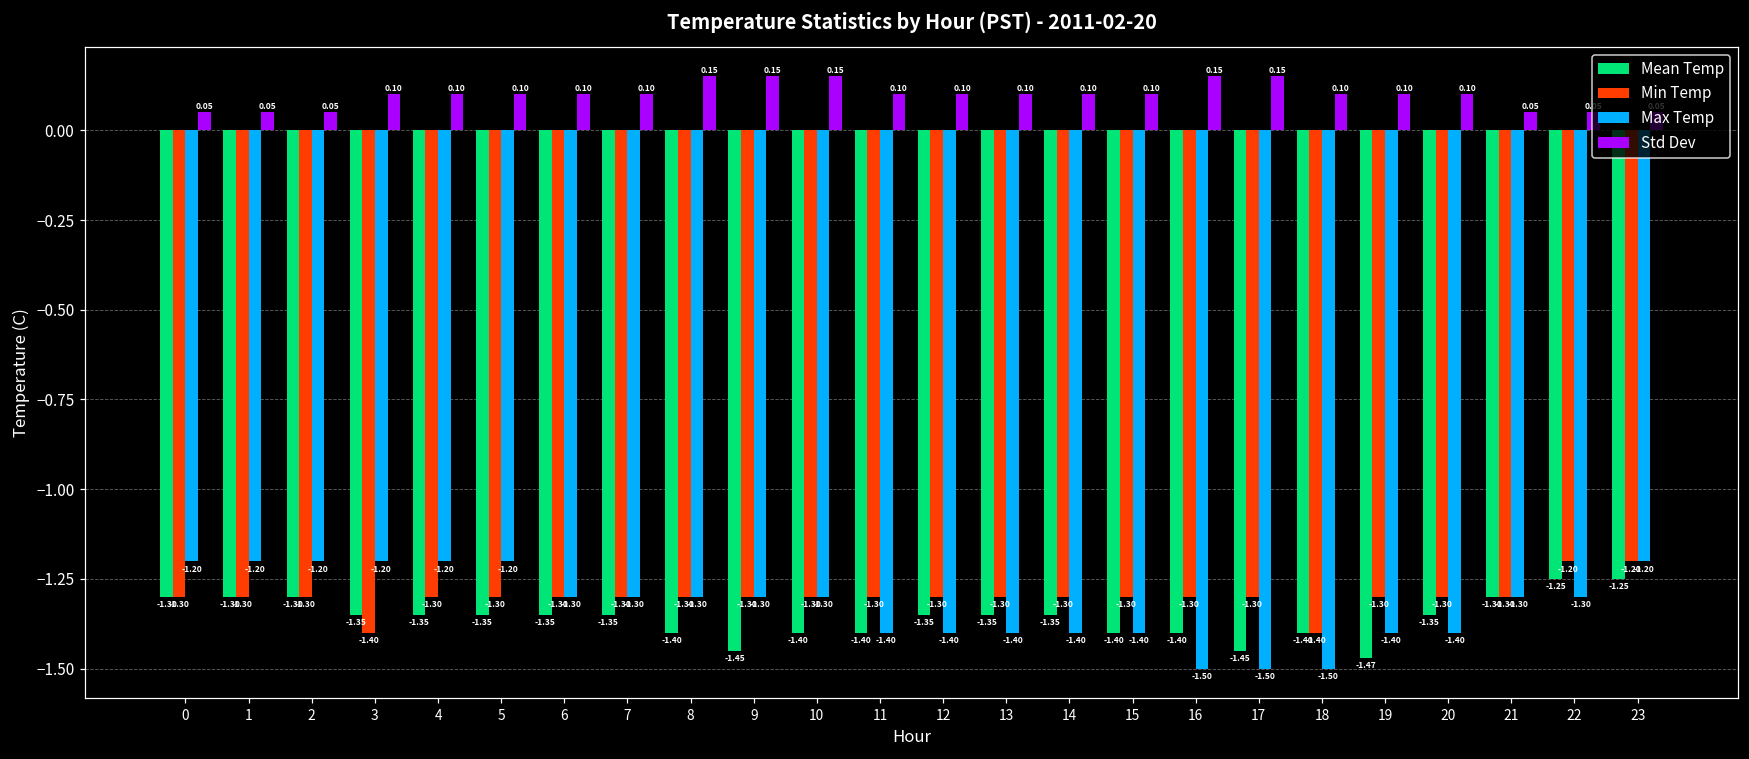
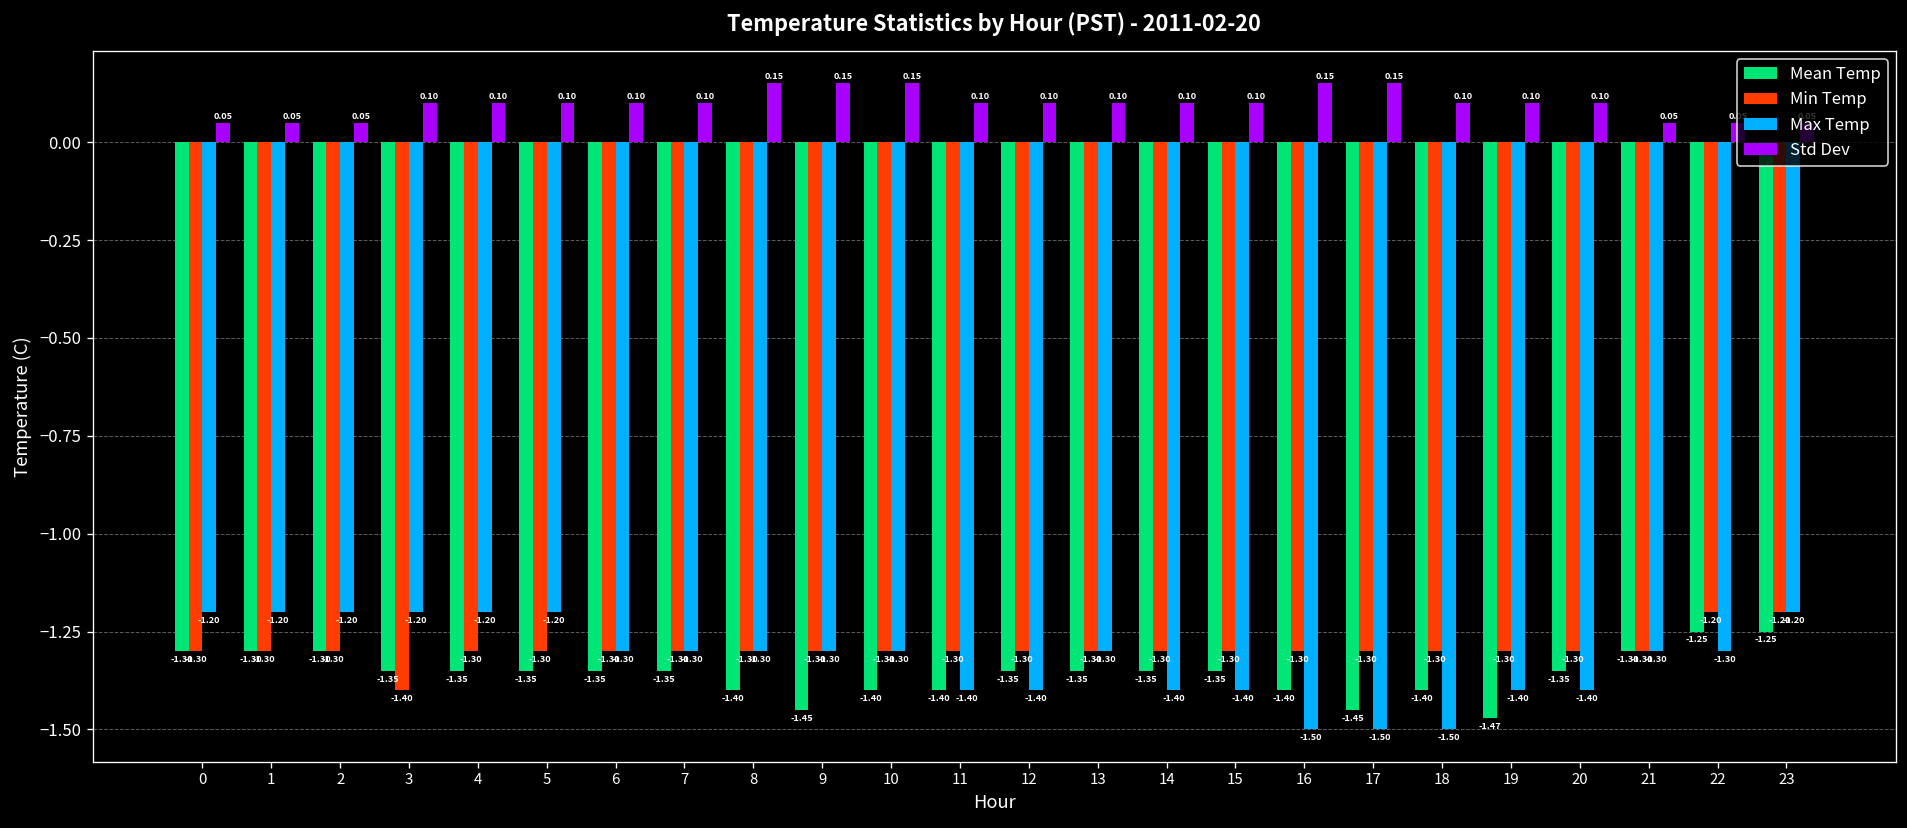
  {
    "Mean Temp": {
      "3": -1.35,
      "4": -1.35,
      "5": -1.35,
      "6": -1.35,
      "7": -1.35,
      "8": -1.40,
      "9": -1.45,
      "10": -1.40,
      "11": -1.40,
      "12": -1.35,
      "13": -1.35,
      "14": -1.35,
-     "15": -1.40,
+     "15": -1.35,
      "16": -1.40,
      "17": -1.45,
      "19": -1.47,
      "20": -1.35,
      "22": -1.25,
      "23": -1.25
    },
    "Min Temp": {
      "3": -1.40,
      "4": -1.30,
      "5": -1.30,
      "11": -1.30,
      "12": -1.30,
      "13": -1.30,
      "14": -1.30,
      "15": -1.30,
      "16": -1.30,
      "17": -1.30,
-     "18": -1.40,
+     "18": -1.30,
      "19": -1.30,
      "20": -1.30,
      "22": -1.20
    },
    "Max Temp": {
      "0": -1.20,
      "1": -1.20,
      "2": -1.20,
      "3": -1.20,
      "4": -1.20,
      "5": -1.20,
      "11": -1.40,
      "12": -1.40,
-     "13": -1.40,
+     "13": -1.30,
      "14": -1.40,
      "15": -1.40,
      "16": -1.50,
      "17": -1.50,
      "18": -1.50,
      "19": -1.40,
      "20": -1.40,
      "22": -1.30
    },
    "Std Dev": {
      "0": 0.05,
      "1": 0.05,
      "2": 0.05,
      "3": 0.10,
      "4": 0.10,
      "5": 0.10,
      "6": 0.10,
      "7": 0.10,
      "8": 0.15,
      "9": 0.15,
      "10": 0.15,
      "11": 0.10,
      "12": 0.10,
      "13": 0.10,
      "14": 0.10,
      "15": 0.10,
      "16": 0.15,
      "17": 0.15,
      "18": 0.10,
      "19": 0.10,
      "20": 0.10,
      "21": 0.05
    }
  }
